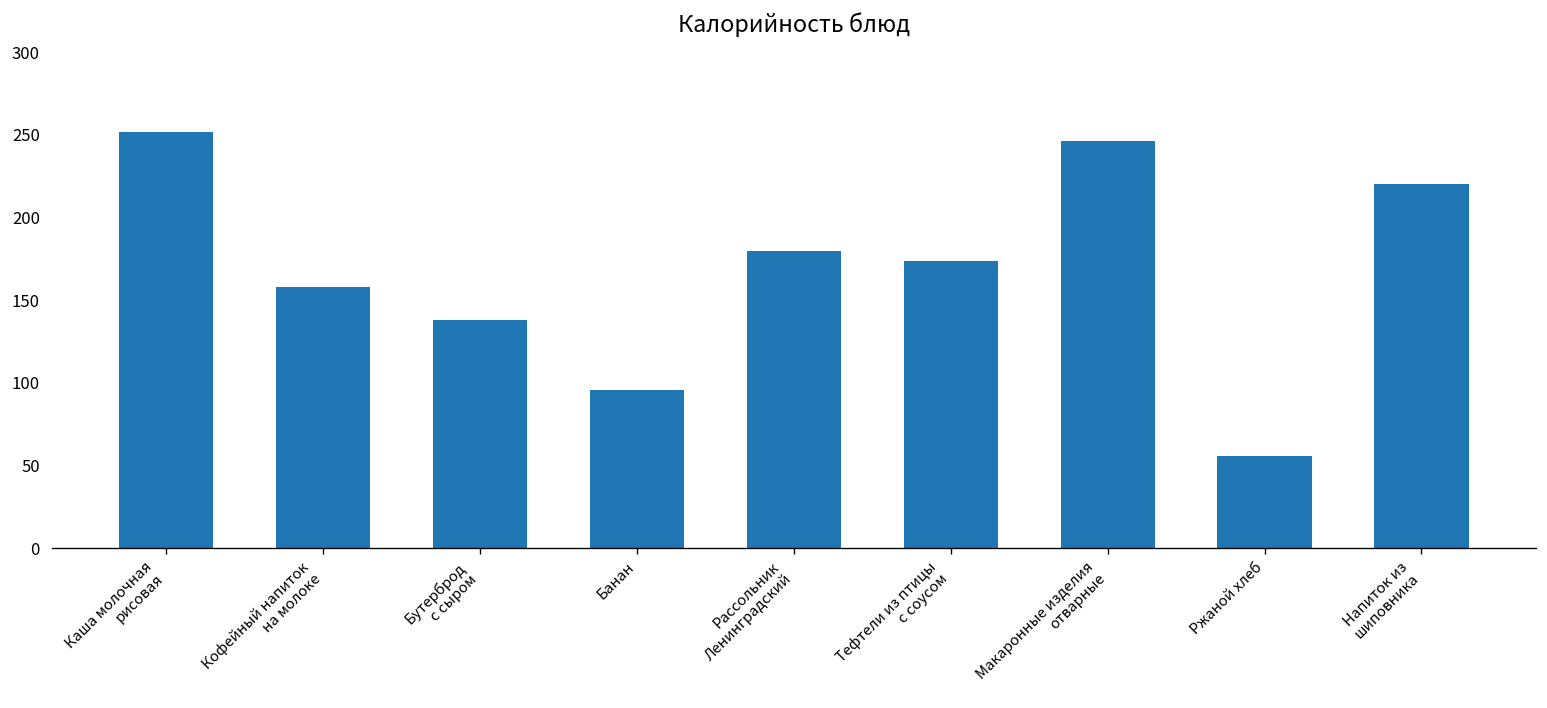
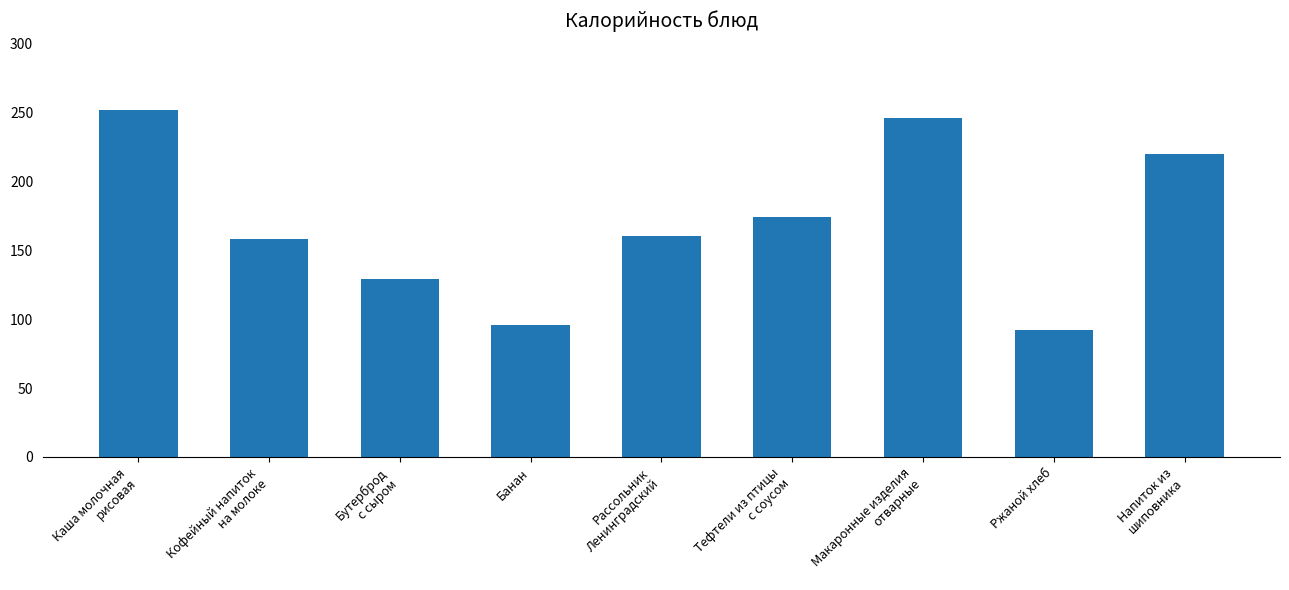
  {
    "Каша молочная рисовая": 252,
    "Кофейный напиток на молоке": 158,
-   "Бутерброд с сыром": 138,
+   "Бутерброд с сыром": 129,
    "Банан": 96,
-   "Рассольник Ленинградский": 180,
+   "Рассольник Ленинградский": 160,
    "Тефтели из птицы с соусом": 174,
    "Макаронные изделия отварные": 246,
-   "Ржаной хлеб": 56,
+   "Ржаной хлеб": 92,
    "Напиток из шиповника": 220
  }
